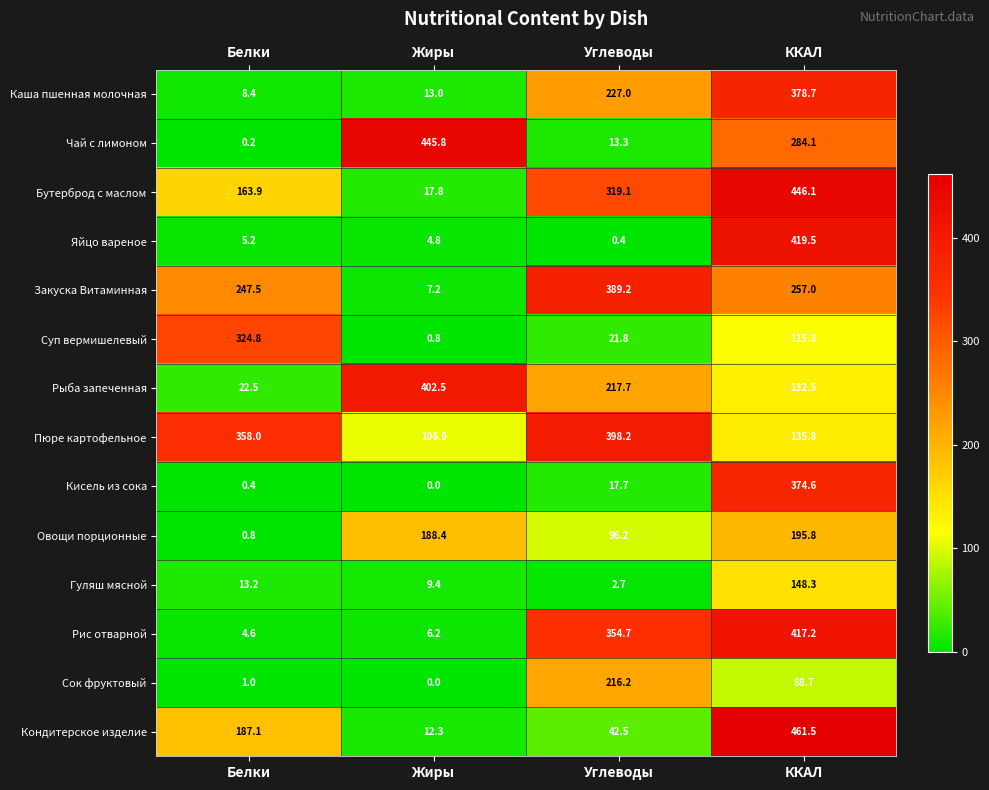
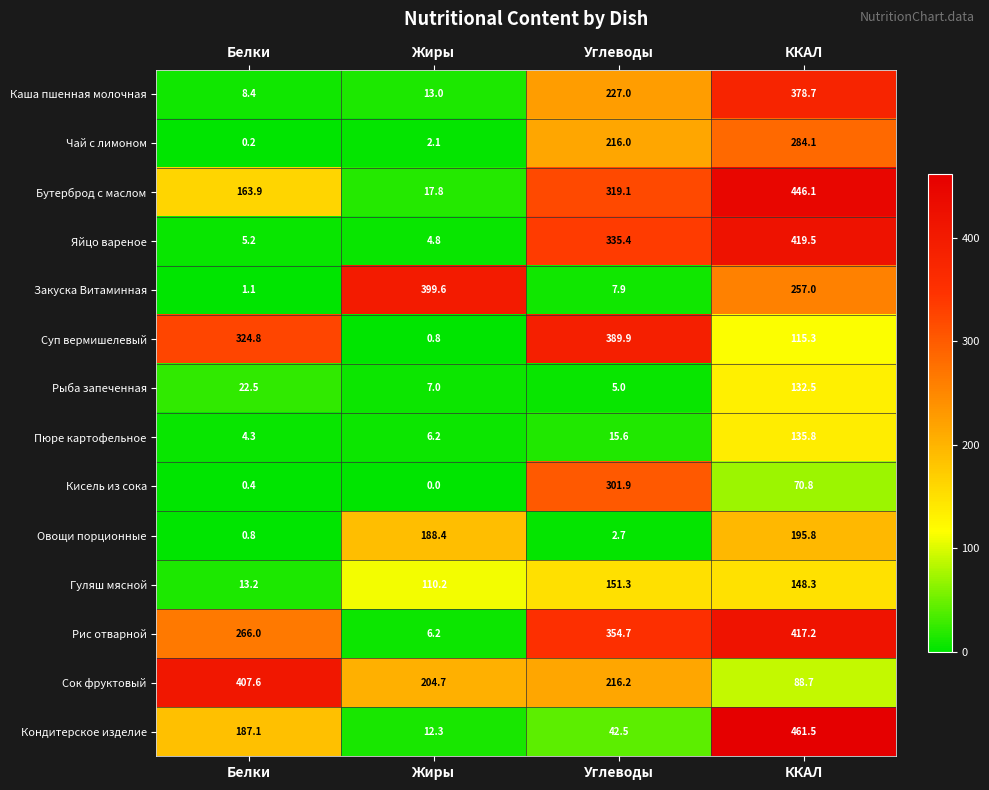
  {
    "Каша пшенная молочная": {
      "Белки": 8.4,
      "Жиры": 13.0,
      "Углеводы": 227.0,
      "ККАЛ": 378.7
    },
    "Чай с лимоном": {
      "Белки": 0.2,
-     "Жиры": 445.8,
-     "Углеводы": 13.3,
+     "Жиры": 2.1,
+     "Углеводы": 216.0,
      "ККАЛ": 284.1
    },
    "Бутерброд с маслом": {
      "Белки": 163.9,
      "Жиры": 17.8,
      "Углеводы": 319.1,
      "ККАЛ": 446.1
    },
    "Яйцо вареное": {
      "Белки": 5.2,
      "Жиры": 4.8,
-     "Углеводы": 0.4,
+     "Углеводы": 335.4,
      "ККАЛ": 419.5
    },
    "Закуска Витаминная": {
-     "Белки": 247.5,
-     "Жиры": 7.2,
-     "Углеводы": 389.2,
+     "Белки": 1.1,
+     "Жиры": 399.6,
+     "Углеводы": 7.9,
      "ККАЛ": 257.0
    },
    "Суп вермишелевый": {
      "Белки": 324.8,
      "Жиры": 0.8,
-     "Углеводы": 21.8,
+     "Углеводы": 389.9,
      "ККАЛ": 115.3
    },
    "Рыба запеченная": {
      "Белки": 22.5,
-     "Жиры": 402.5,
-     "Углеводы": 217.7,
+     "Жиры": 7.0,
+     "Углеводы": 5.0,
      "ККАЛ": 132.5
    },
    "Пюре картофельное": {
-     "Белки": 358.0,
-     "Жиры": 106.9,
-     "Углеводы": 398.2,
+     "Белки": 4.3,
+     "Жиры": 6.2,
+     "Углеводы": 15.6,
      "ККАЛ": 135.8
    },
    "Кисель из сока": {
      "Белки": 0.4,
      "Жиры": 0.0,
-     "Углеводы": 17.7,
-     "ККАЛ": 374.6
+     "Углеводы": 301.9,
+     "ККАЛ": 70.8
    },
    "Овощи порционные": {
      "Белки": 0.8,
      "Жиры": 188.4,
-     "Углеводы": 96.2,
+     "Углеводы": 2.7,
      "ККАЛ": 195.8
    },
    "Гуляш мясной": {
      "Белки": 13.2,
-     "Жиры": 9.4,
-     "Углеводы": 2.7,
+     "Жиры": 110.2,
+     "Углеводы": 151.3,
      "ККАЛ": 148.3
    },
    "Рис отварной": {
-     "Белки": 4.6,
+     "Белки": 266.0,
      "Жиры": 6.2,
      "Углеводы": 354.7,
      "ККАЛ": 417.2
    },
    "Сок фруктовый": {
-     "Белки": 1.0,
-     "Жиры": 0.0,
+     "Белки": 407.6,
+     "Жиры": 204.7,
      "Углеводы": 216.2,
      "ККАЛ": 88.7
    },
    "Кондитерское изделие": {
      "Белки": 187.1,
      "Жиры": 12.3,
      "Углеводы": 42.5,
      "ККАЛ": 461.5
    }
  }
